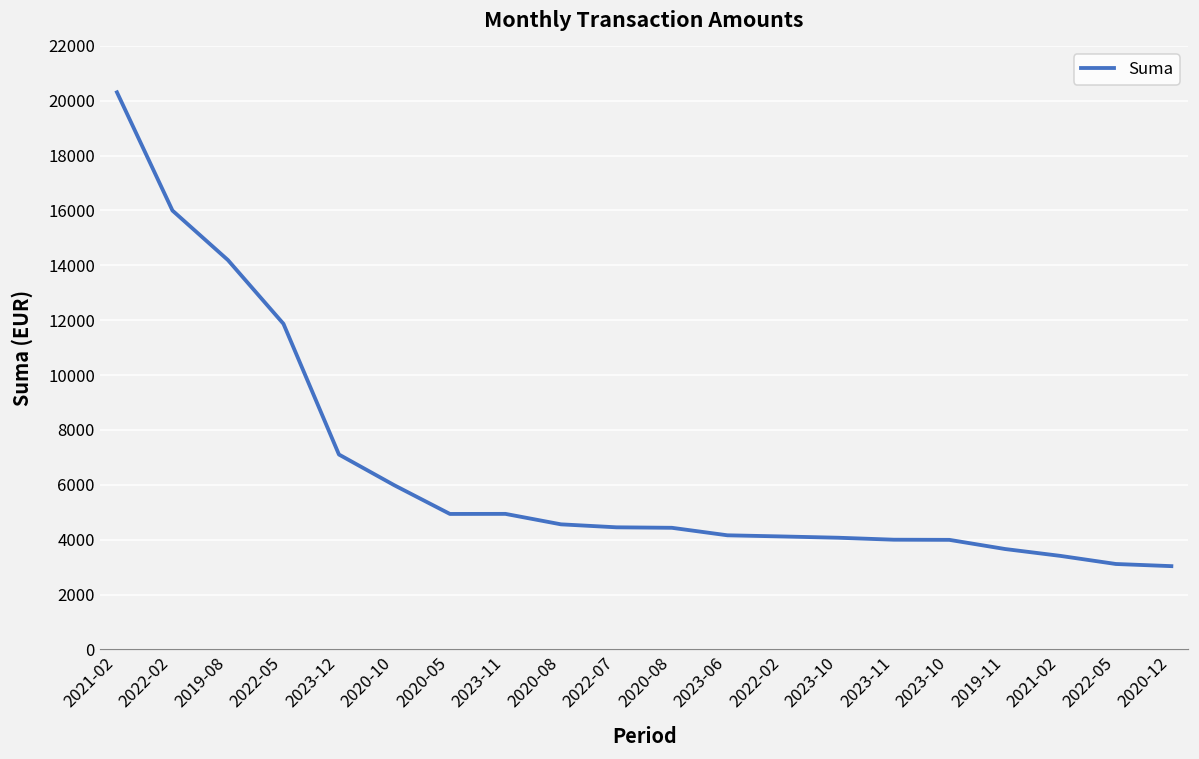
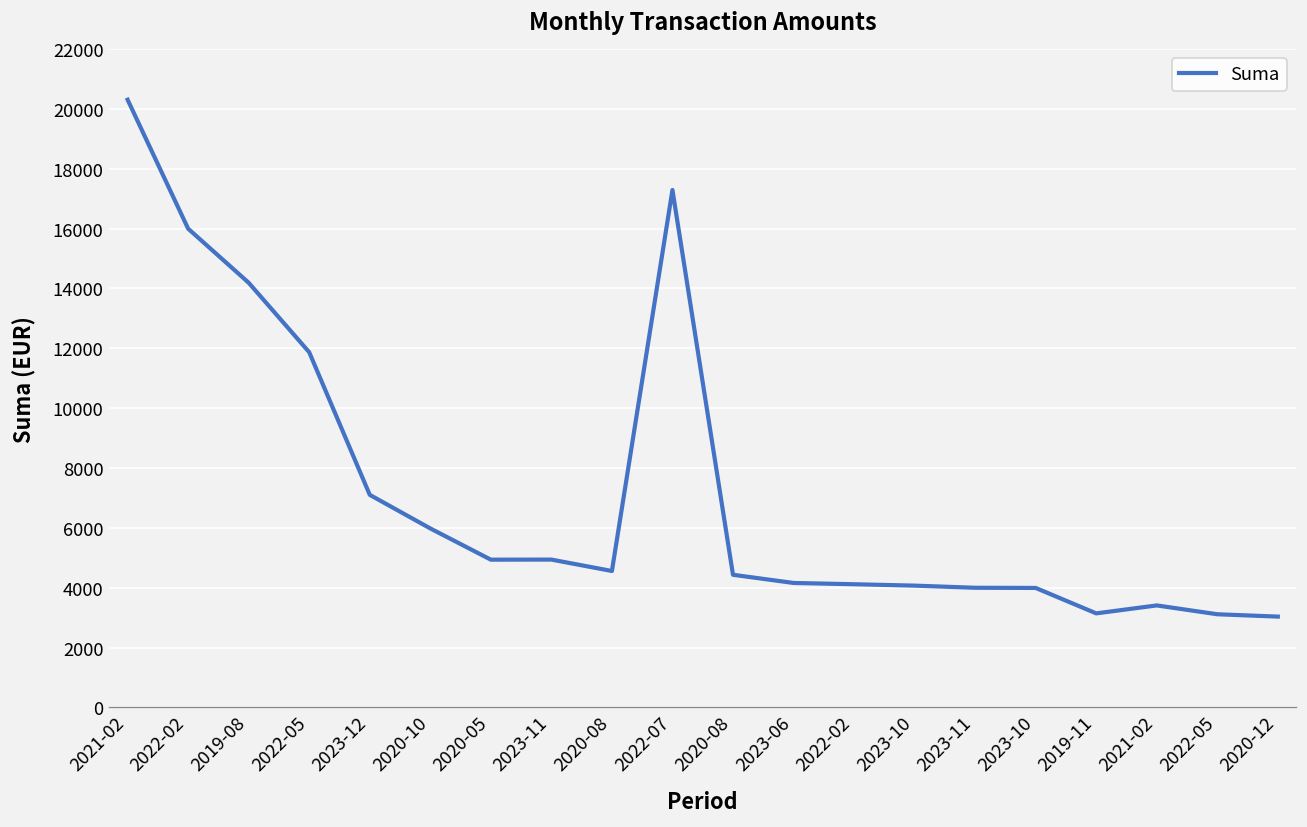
  {
    "2019-08": 14200,
    "2023-12": 7100,
    "2020-10": 6000,
    "2020-05": 4900,
-   "2022-07": 4500,
+   "2022-07": 17300,
    "2023-06": 4200,
-   "2019-11": 3700,
+   "2019-11": 3100,
    "2020-12": 3000
  }
